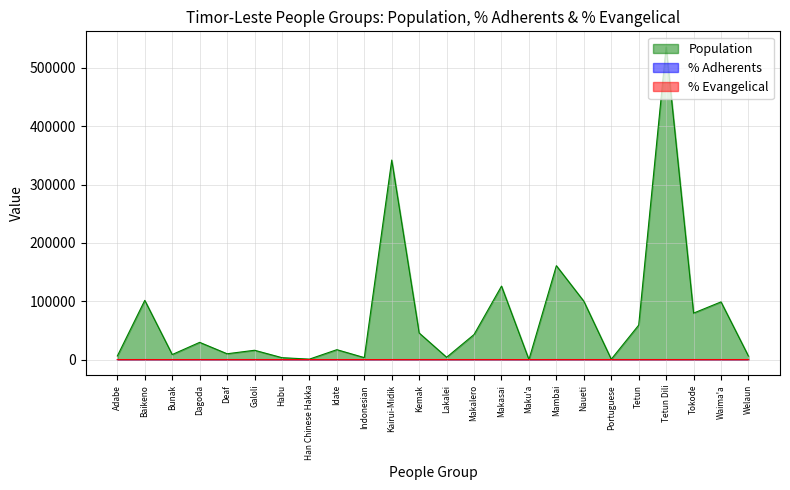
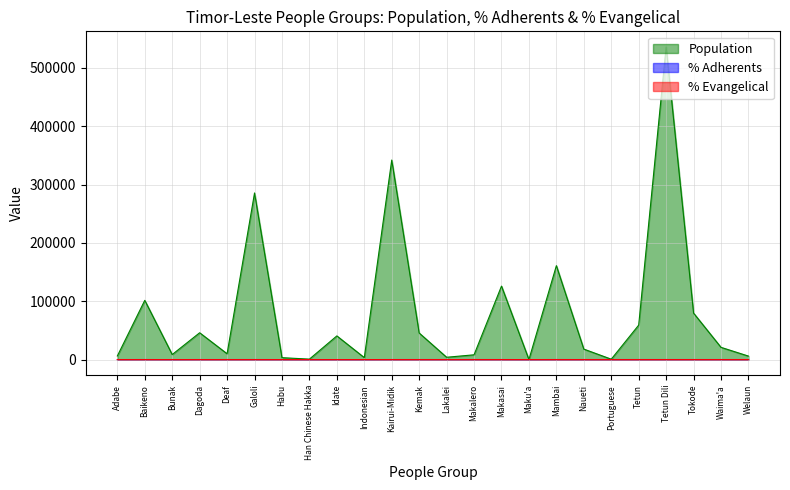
  {
    "Population": {
      "Adabe": 10000,
      "Baikeno": 100000,
      "Bunak": 10000,
-     "Dagoda": 30000,
+     "Dagoda": 50000,
      "Deaf": 10000,
-     "Galoli": 20000,
-     "Idate": 20000,
+     "Galoli": 290000,
+     "Idate": 40000,
      "Kairui-Midik": 340000,
      "Kemak": 50000,
-     "Makalero": 40000,
+     "Makalero": 10000,
      "Makasai": 130000,
      "Mambai": 160000,
-     "Naueti": 100000,
+     "Naueti": 20000,
      "Tetun": 60000,
      "Tokode": 80000,
-     "Waima'a": 100000,
+     "Waima'a": 20000,
      "Welaun": 10000
    },
    "% Evangelical": {
      "Adabe": 0,
      "Baikeno": 0,
      "Bunak": 0,
      "Dagoda": 0,
      "Deaf": 0,
      "Galoli": 0,
      "Idate": 0,
      "Kairui-Midik": 0,
      "Kemak": 0,
      "Makalero": 0,
      "Makasai": 0,
      "Mambai": 0,
      "Naueti": 0,
      "Tetun": 0,
      "Tetun Dili": 0,
      "Tokode": 0,
      "Waima'a": 0,
      "Welaun": 0
    }
  }
